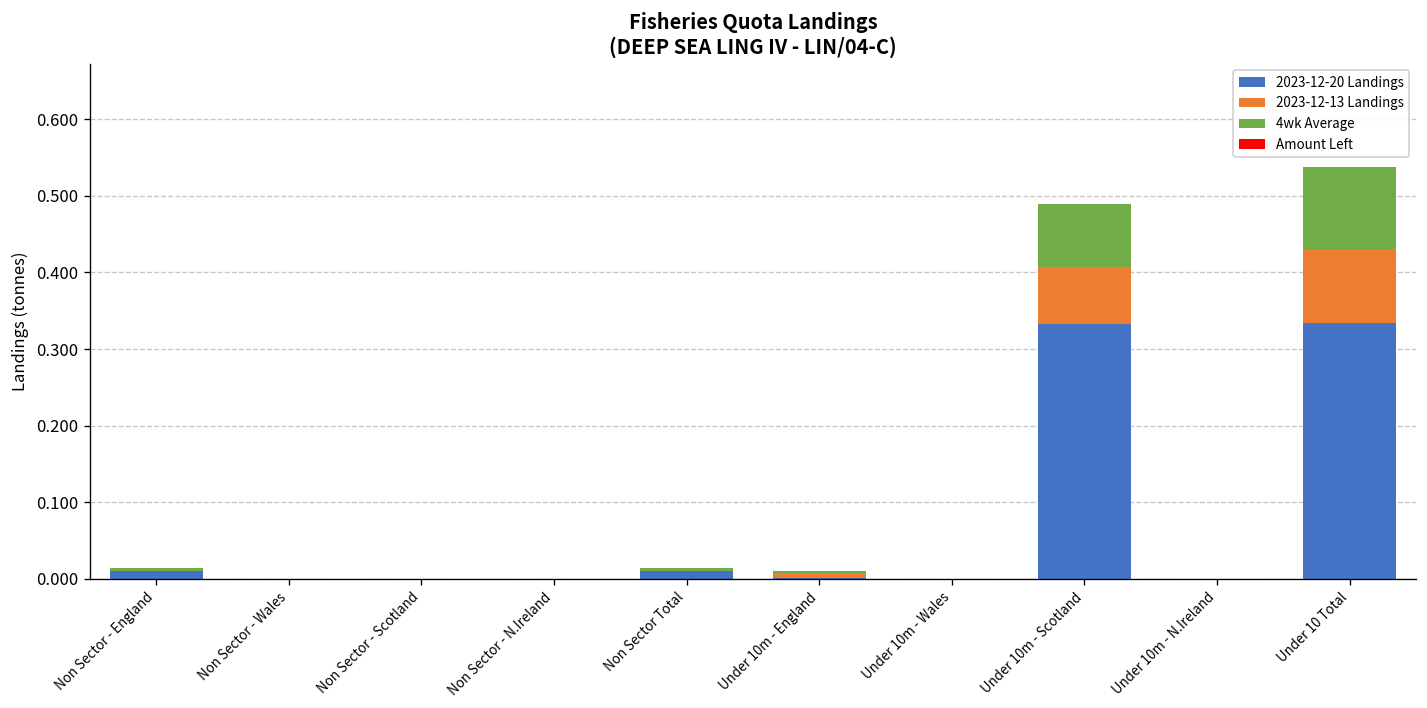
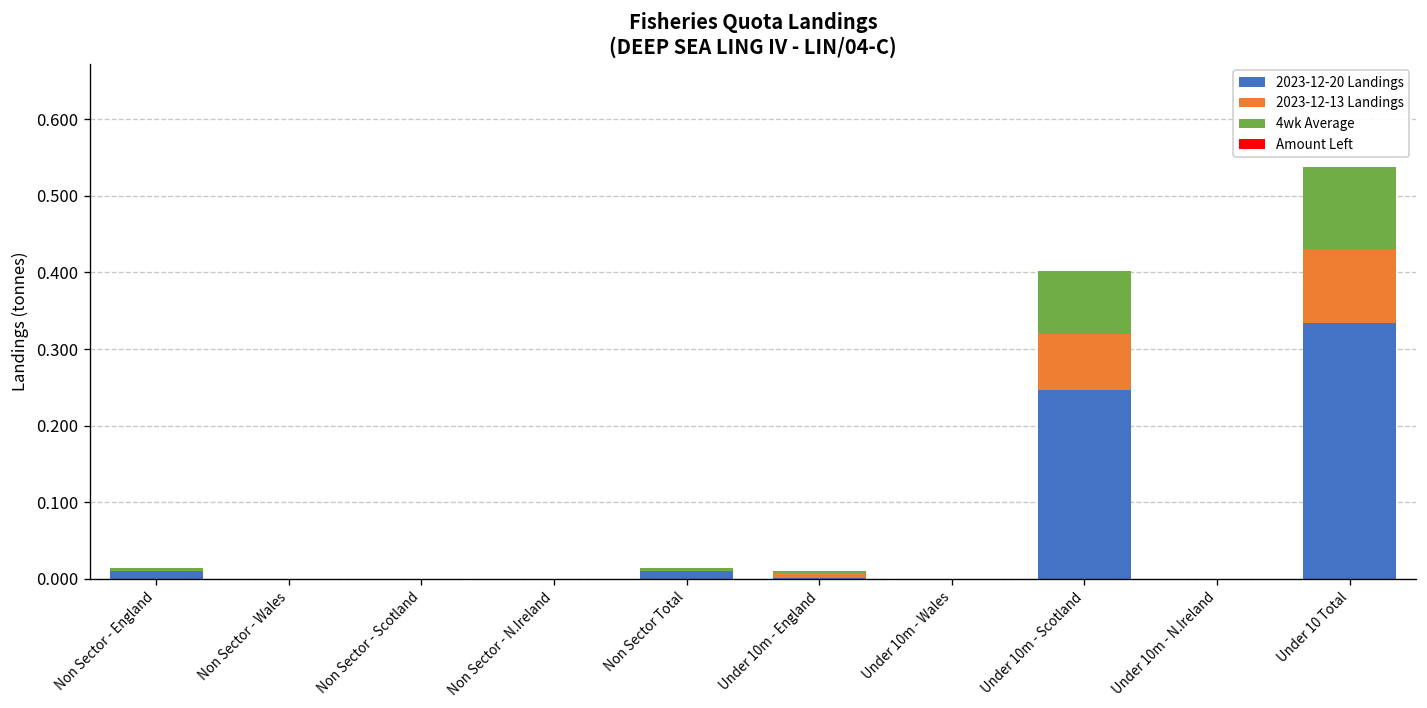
  {
    "2023-12-20 Landings": {
      "Non Sector - England": 0.01,
      "Non Sector - Wales": 0.00,
      "Non Sector - Scotland": 0.00,
      "Non Sector - N.Ireland": 0.00,
      "Non Sector Total": 0.01,
      "Under 10m - Wales": 0.00,
-     "Under 10m - Scotland": 0.33,
+     "Under 10m - Scotland": 0.25,
      "Under 10m - N.Ireland": 0.00,
      "Under 10 Total": 0.33
    },
    "2023-12-13 Landings": {
      "Non Sector - England": 0.00,
      "Non Sector - Wales": 0.00,
      "Non Sector - Scotland": 0.00,
      "Non Sector - N.Ireland": 0.00,
      "Non Sector Total": 0.00,
      "Under 10m - England": 0.01,
      "Under 10m - Wales": 0.00,
      "Under 10m - Scotland": 0.07,
      "Under 10m - N.Ireland": 0.00,
      "Under 10 Total": 0.10
    },
    "Amount Left": {
      "Non Sector - England": 0.00,
      "Non Sector - Wales": 0.00,
      "Non Sector - Scotland": 0.00,
      "Non Sector - N.Ireland": 0.00,
      "Non Sector Total": 0.00,
      "Under 10m - England": 0.00,
      "Under 10m - Wales": 0.00,
      "Under 10m - N.Ireland": 0.00
    }
  }
